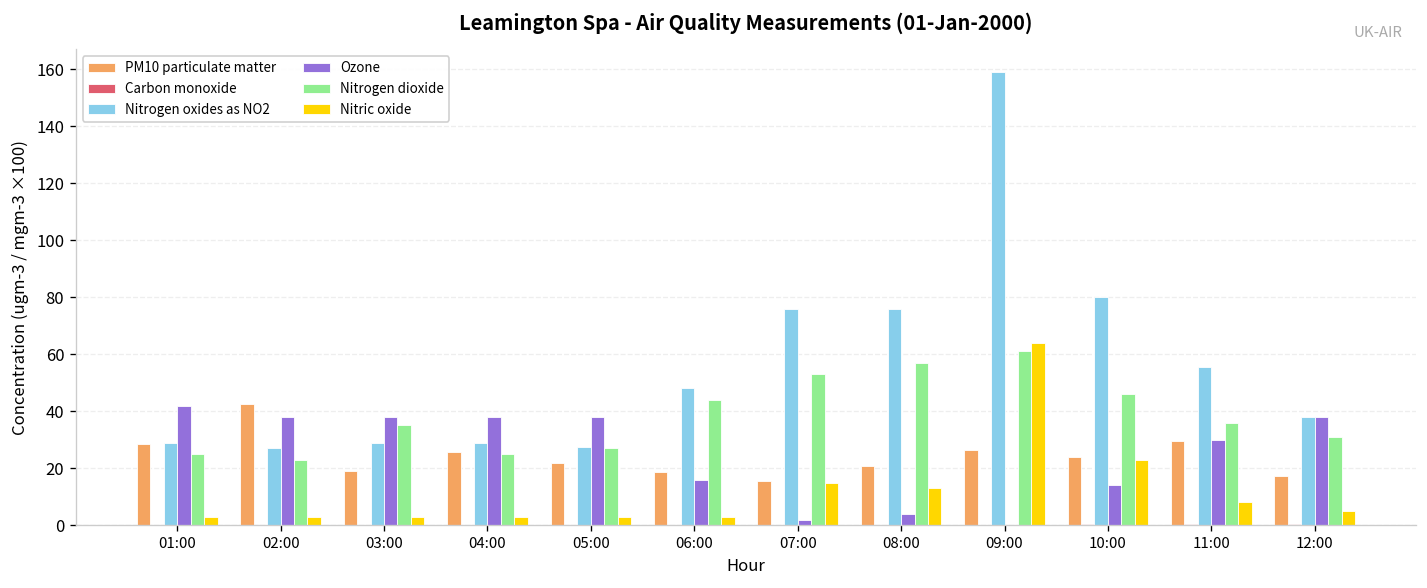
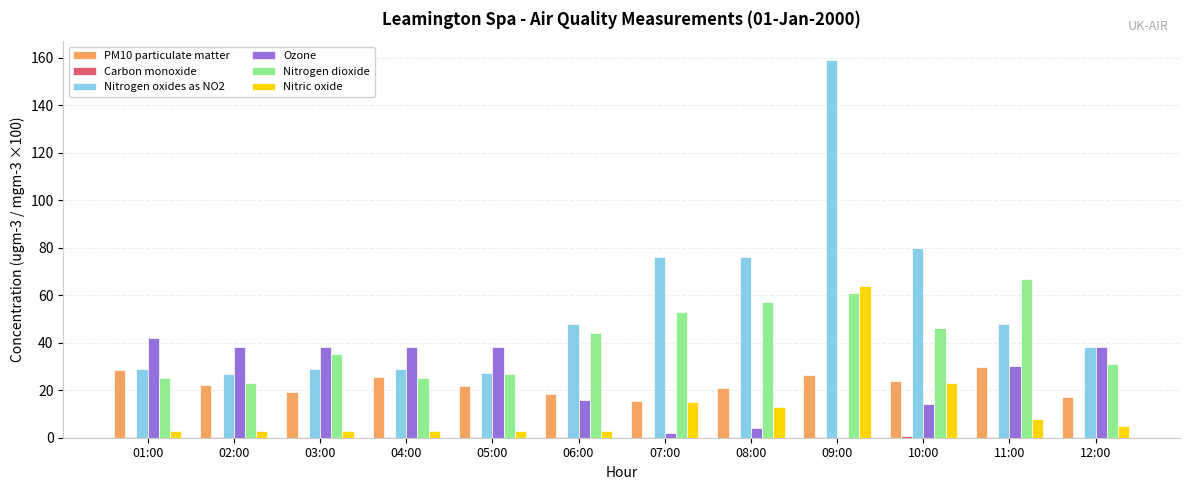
  {
    "PM10 particulate matter": {
      "01:00": 29,
-     "02:00": 43,
+     "02:00": 22,
      "03:00": 19,
      "04:00": 26,
      "05:00": 22,
      "06:00": 19,
      "07:00": 15,
      "08:00": 21,
      "09:00": 26,
      "10:00": 24,
      "11:00": 30,
      "12:00": 17
    },
    "Nitrogen oxides as NO2": {
      "01:00": 29,
      "02:00": 27,
      "03:00": 29,
      "04:00": 29,
      "05:00": 27,
      "06:00": 48,
      "07:00": 76,
      "08:00": 76,
      "09:00": 159,
      "10:00": 80,
-     "11:00": 55,
+     "11:00": 48,
      "12:00": 38
    },
    "Ozone": {
      "01:00": 42,
      "02:00": 38,
      "03:00": 38,
      "04:00": 38,
      "05:00": 38,
      "06:00": 16,
      "07:00": 2,
      "08:00": 4,
      "09:00": 0,
      "10:00": 14,
      "11:00": 30,
      "12:00": 38
    },
    "Nitrogen dioxide": {
      "01:00": 25,
      "02:00": 23,
      "03:00": 35,
      "04:00": 25,
      "05:00": 27,
      "06:00": 44,
      "07:00": 53,
      "08:00": 57,
      "09:00": 61,
      "10:00": 46,
-     "11:00": 36,
+     "11:00": 67,
      "12:00": 31
    },
    "Nitric oxide": {
      "01:00": 3,
      "02:00": 3,
      "03:00": 3,
      "04:00": 3,
      "05:00": 3,
      "06:00": 3,
      "07:00": 15,
      "08:00": 13,
      "09:00": 64,
      "10:00": 23,
      "11:00": 8,
      "12:00": 5
    }
  }
